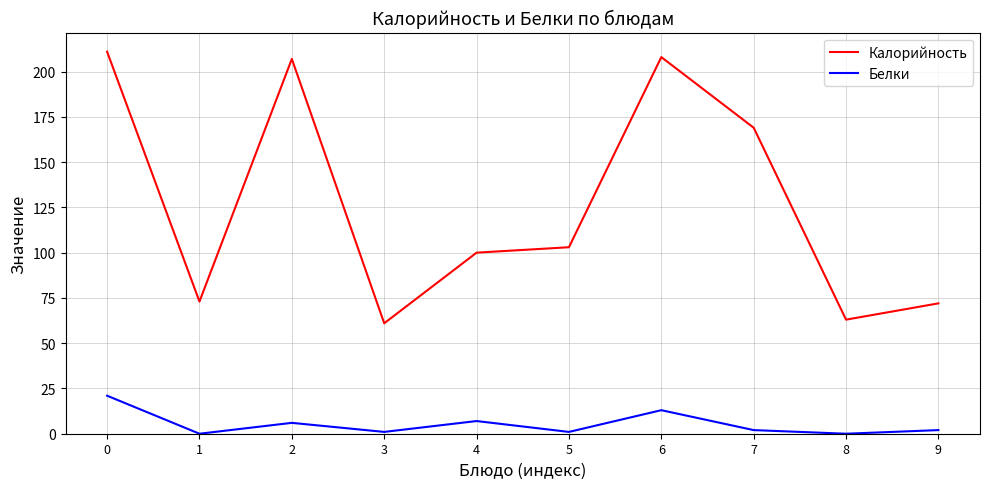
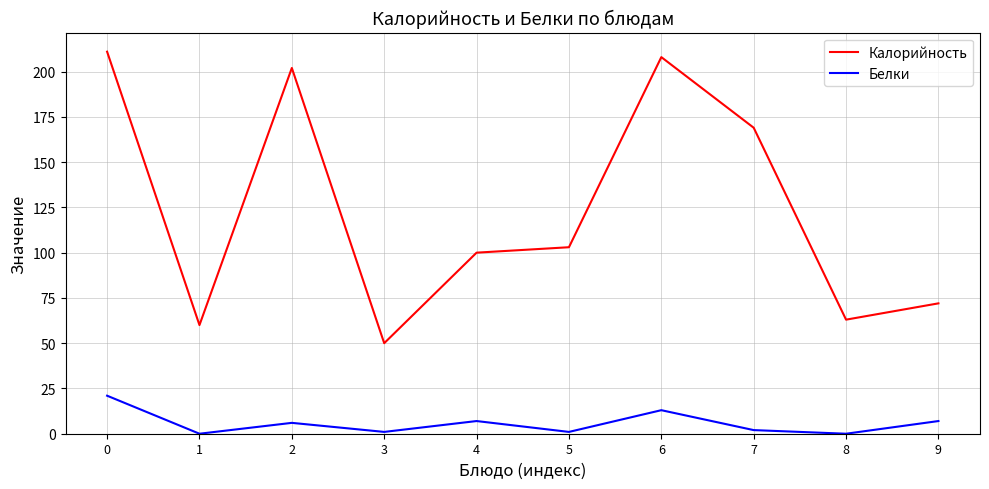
  {
    "Калорийность": {
      "0": 211,
-     "1": 73,
-     "2": 207,
-     "3": 61,
+     "1": 60,
+     "2": 202,
+     "3": 50,
      "4": 100,
      "5": 103,
      "6": 208,
      "7": 169,
      "8": 63,
      "9": 72
    },
    "Белки": {
      "0": 21,
      "1": 0,
      "2": 6,
      "3": 1,
      "4": 7,
      "5": 1,
      "6": 13,
      "7": 2,
      "8": 0,
-     "9": 2
+     "9": 7
    }
  }
